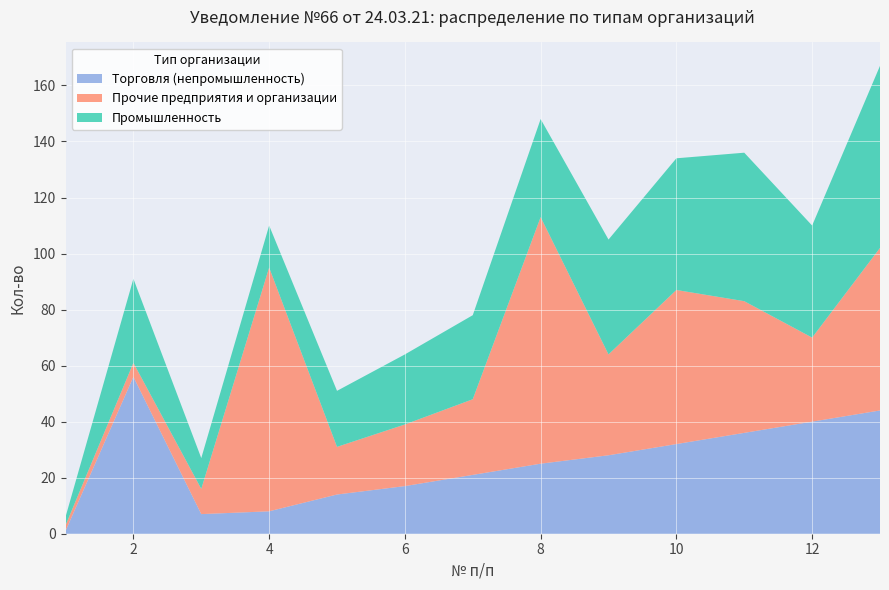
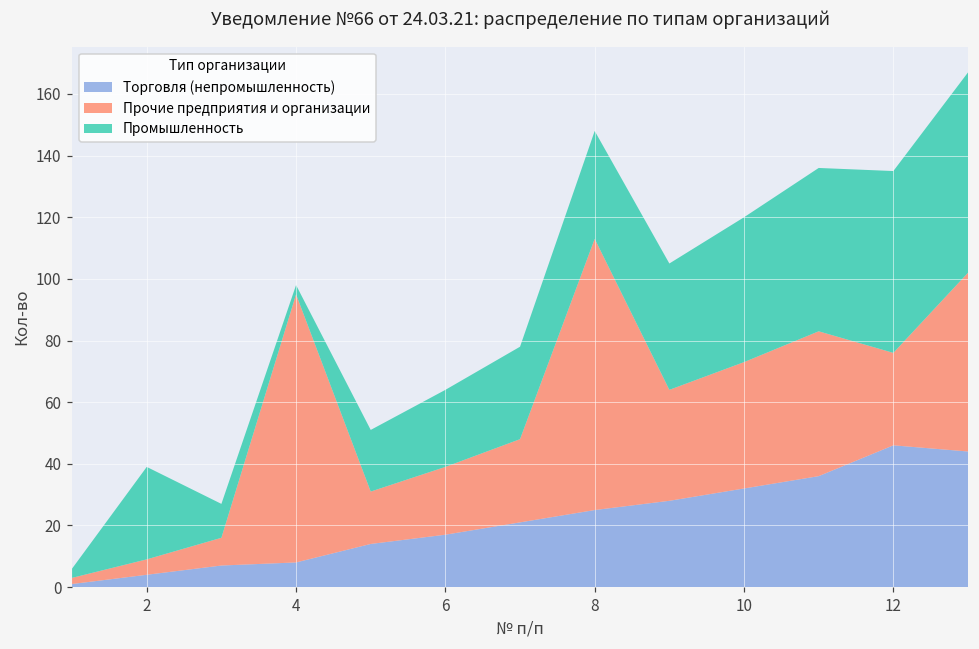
  {
    "Торговля (непромышленность)": {
-     "2": 56,
+     "2": 4,
      "4": 8,
      "6": 17,
      "8": 25,
      "10": 32,
-     "12": 40
+     "12": 46
    },
    "Прочие предприятия и организации": {
      "2": 5,
      "4": 87,
      "6": 22,
      "8": 88,
-     "10": 55,
+     "10": 41,
      "12": 30
    },
    "Промышленность": {
      "2": 30,
-     "4": 15,
+     "4": 3,
      "6": 25,
      "8": 35,
      "10": 47,
-     "12": 40
+     "12": 59
    }
  }
